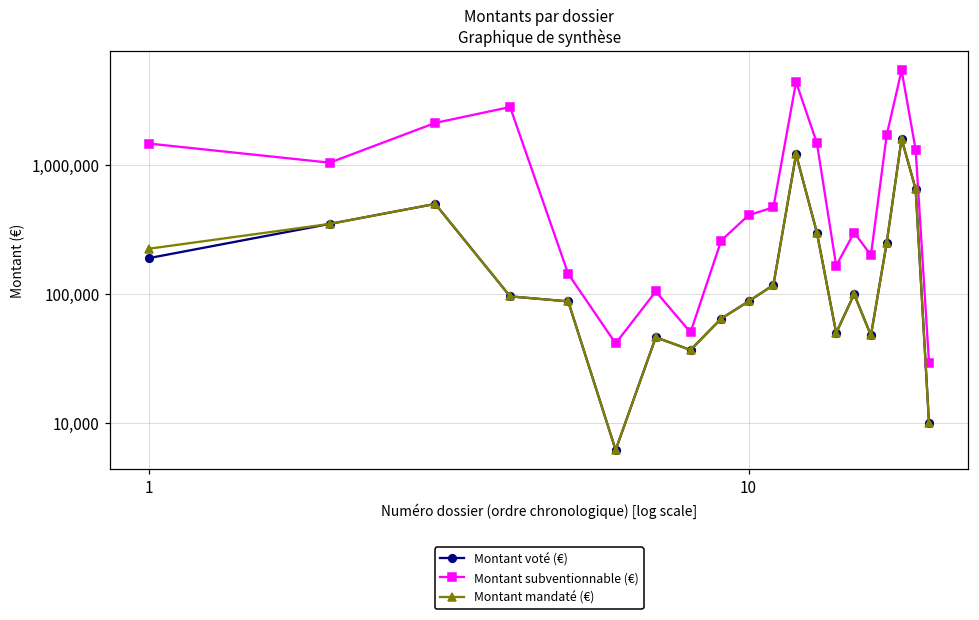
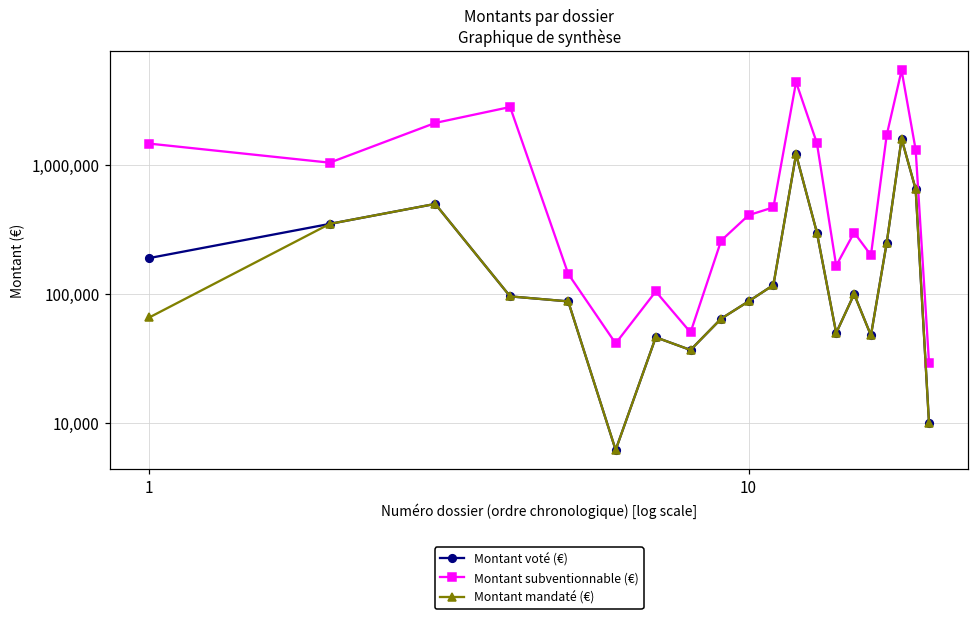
  {
    "Montant voté (€)": {
      "1": "190,000"
    },
    "Montant subventionnable (€)": {
      "1": "1,500,000",
      "10": "410,000"
    },
    "Montant mandaté (€)": {
-     "1": "230,000"
+     "1": "70,000"
    }
  }
